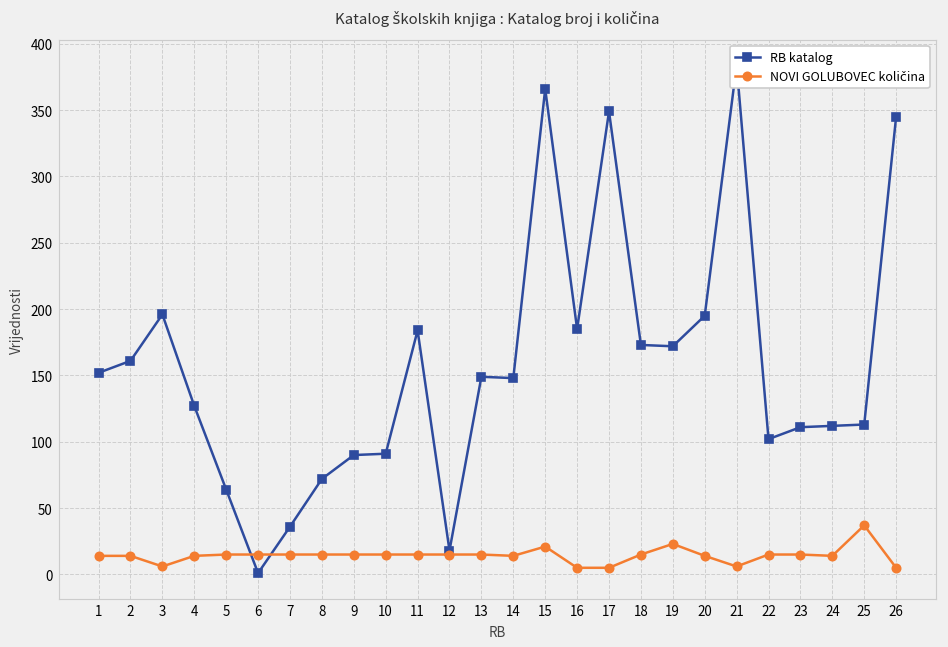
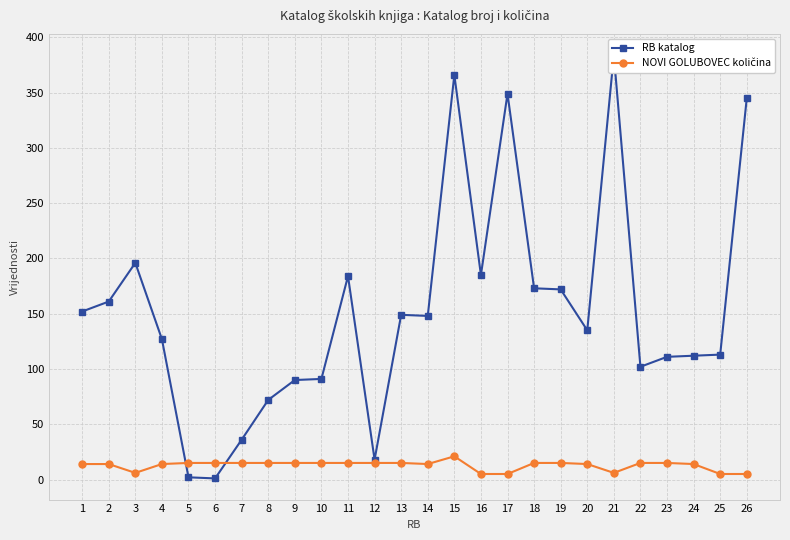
  {
    "RB katalog": {
      "1": 152,
      "2": 161,
      "3": 196,
      "4": 127,
-     "5": 64,
+     "5": 2,
      "6": 1,
      "7": 36,
      "8": 72,
      "9": 90,
      "10": 91,
      "11": 184,
      "12": 18,
      "13": 149,
      "14": 148,
      "15": 366,
      "16": 185,
      "17": 349,
      "18": 173,
      "19": 172,
-     "20": 195,
+     "20": 135,
      "22": 102,
      "23": 111,
      "24": 112,
      "25": 113,
      "26": 345
    },
    "NOVI GOLUBOVEC količina": {
      "1": 14,
      "2": 14,
      "3": 6,
      "4": 14,
      "5": 15,
      "6": 15,
      "7": 15,
      "8": 15,
      "9": 15,
      "10": 15,
      "11": 15,
      "12": 15,
      "13": 15,
      "14": 14,
      "15": 21,
      "16": 5,
      "17": 5,
      "18": 15,
-     "19": 23,
+     "19": 15,
      "20": 14,
      "21": 6,
      "22": 15,
      "23": 15,
      "24": 14,
-     "25": 37,
+     "25": 5,
      "26": 5
    }
  }
